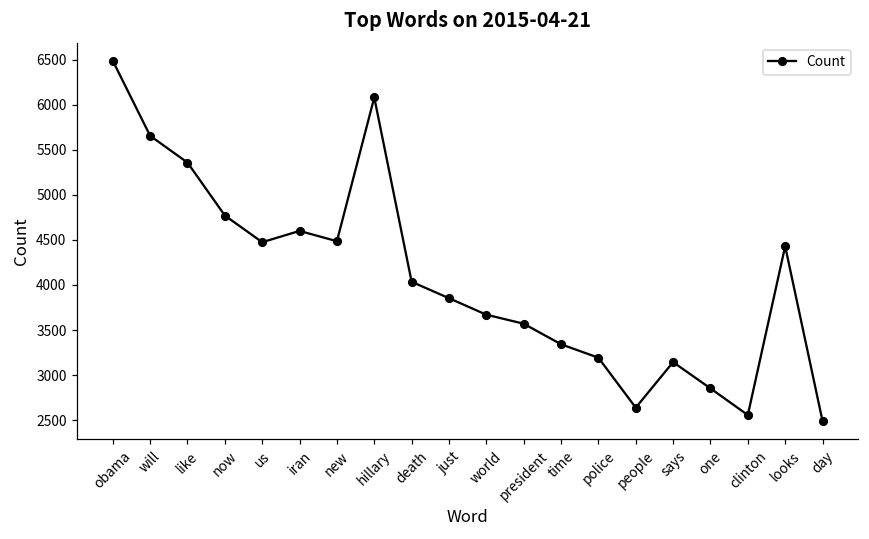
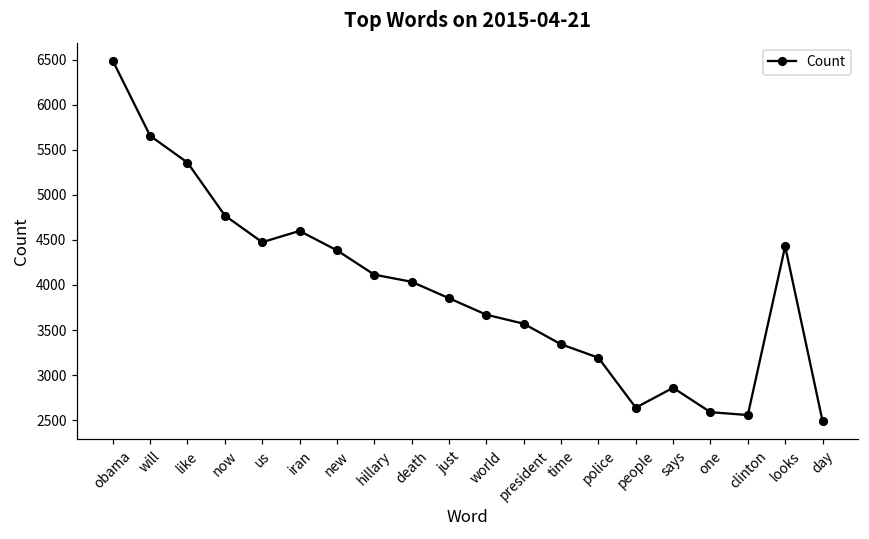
  {
    "obama": 6500,
    "will": 5700,
    "like": 5400,
    "now": 4800,
    "us": 4500,
    "iran": 4600,
-   "new": 4500,
-   "hillary": 6100,
+   "new": 4400,
+   "hillary": 4100,
    "death": 4000,
    "just": 3900,
    "world": 3700,
    "president": 3600,
    "time": 3300,
    "police": 3200,
    "people": 2600,
-   "says": 3100,
-   "one": 2900,
+   "says": 2900,
+   "one": 2600,
    "clinton": 2600,
    "looks": 4400,
    "day": 2500
  }
